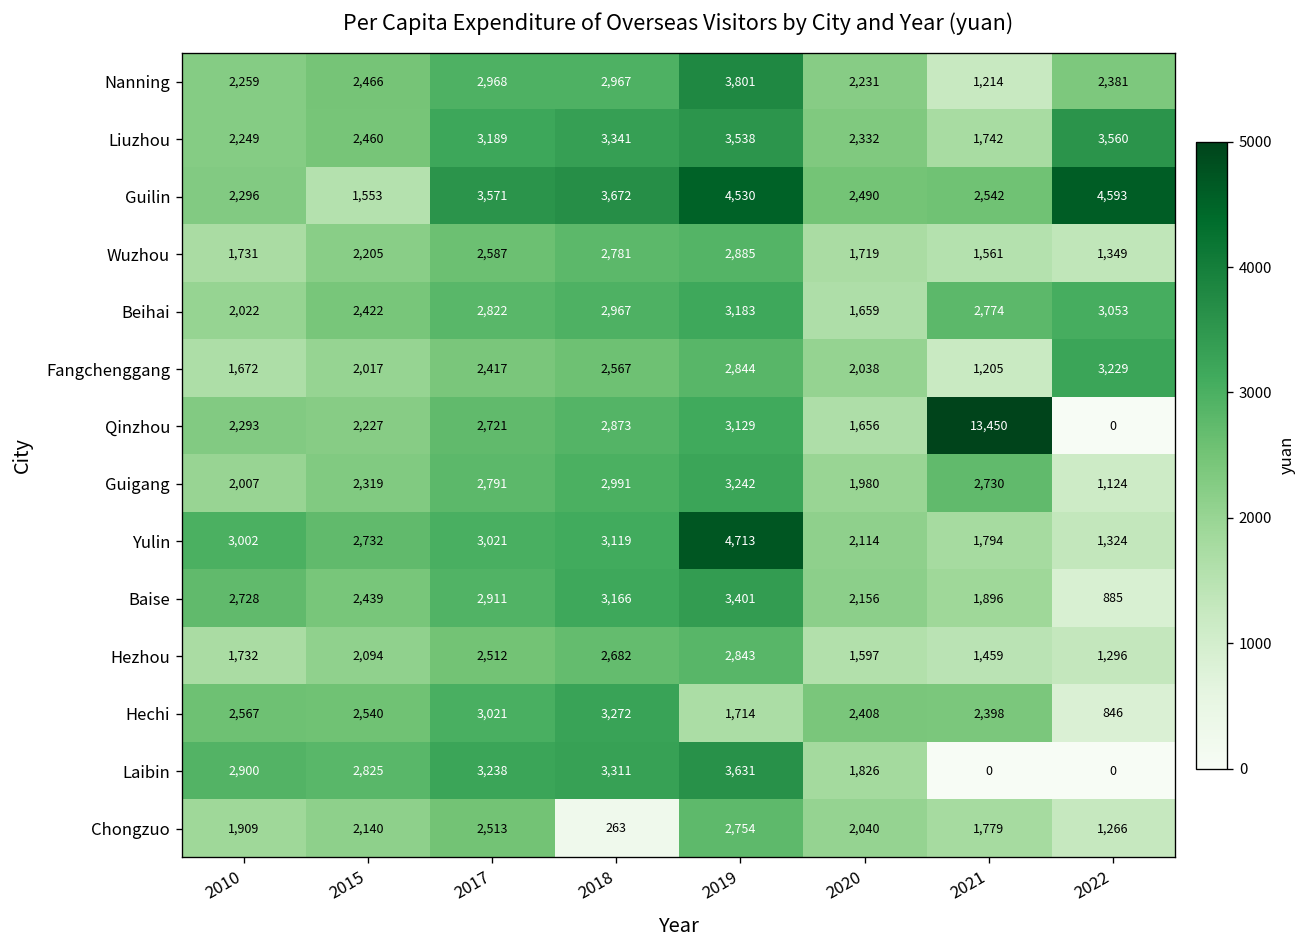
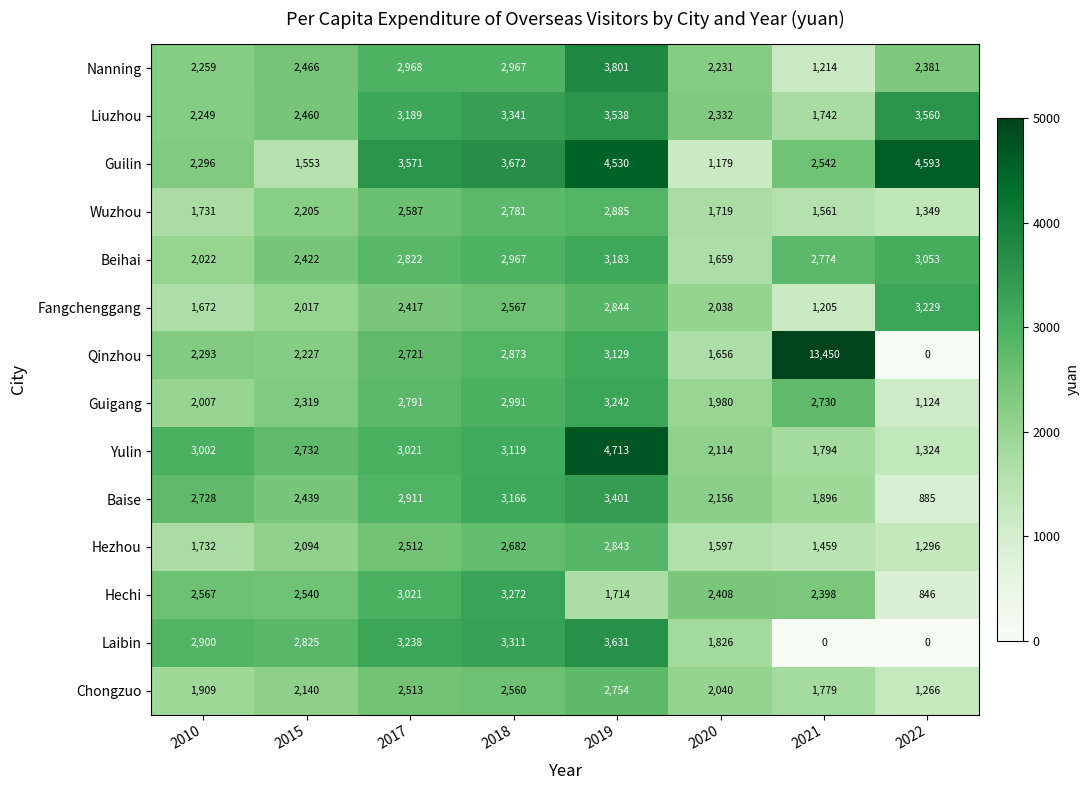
  {
    "Nanning": {
      "2010": "2,259",
      "2015": "2,466",
      "2017": "2,968",
      "2018": "2,967",
      "2019": "3,801",
      "2020": "2,231",
      "2021": "1,214",
      "2022": "2,381"
    },
    "Liuzhou": {
      "2010": "2,249",
      "2015": "2,460",
      "2017": "3,189",
      "2018": "3,341",
      "2019": "3,538",
      "2020": "2,332",
      "2021": "1,742",
      "2022": "3,560"
    },
    "Guilin": {
      "2010": "2,296",
      "2015": "1,553",
      "2017": "3,571",
      "2018": "3,672",
      "2019": "4,530",
-     "2020": "2,490",
+     "2020": "1,179",
      "2021": "2,542",
      "2022": "4,593"
    },
    "Wuzhou": {
      "2010": "1,731",
      "2015": "2,205",
      "2017": "2,587",
      "2018": "2,781",
      "2019": "2,885",
      "2020": "1,719",
      "2021": "1,561",
      "2022": "1,349"
    },
    "Beihai": {
      "2010": "2,022",
      "2015": "2,422",
      "2017": "2,822",
      "2018": "2,967",
      "2019": "3,183",
      "2020": "1,659",
      "2021": "2,774",
      "2022": "3,053"
    },
    "Fangchenggang": {
      "2010": "1,672",
      "2015": "2,017",
      "2017": "2,417",
      "2018": "2,567",
      "2019": "2,844",
      "2020": "2,038",
      "2021": "1,205",
      "2022": "3,229"
    },
    "Qinzhou": {
      "2010": "2,293",
      "2015": "2,227",
      "2017": "2,721",
      "2018": "2,873",
      "2019": "3,129",
      "2020": "1,656",
      "2021": "13,450",
      "2022": "0"
    },
    "Guigang": {
      "2010": "2,007",
      "2015": "2,319",
      "2017": "2,791",
      "2018": "2,991",
      "2019": "3,242",
      "2020": "1,980",
      "2021": "2,730",
      "2022": "1,124"
    },
    "Yulin": {
      "2010": "3,002",
      "2015": "2,732",
      "2017": "3,021",
      "2018": "3,119",
      "2019": "4,713",
      "2020": "2,114",
      "2021": "1,794",
      "2022": "1,324"
    },
    "Baise": {
      "2010": "2,728",
      "2015": "2,439",
      "2017": "2,911",
      "2018": "3,166",
      "2019": "3,401",
      "2020": "2,156",
      "2021": "1,896",
      "2022": "885"
    },
    "Hezhou": {
      "2010": "1,732",
      "2015": "2,094",
      "2017": "2,512",
      "2018": "2,682",
      "2019": "2,843",
      "2020": "1,597",
      "2021": "1,459",
      "2022": "1,296"
    },
    "Hechi": {
      "2010": "2,567",
      "2015": "2,540",
      "2017": "3,021",
      "2018": "3,272",
      "2019": "1,714",
      "2020": "2,408",
      "2021": "2,398",
      "2022": "846"
    },
    "Laibin": {
      "2010": "2,900",
      "2015": "2,825",
      "2017": "3,238",
      "2018": "3,311",
      "2019": "3,631",
      "2020": "1,826",
      "2021": "0",
      "2022": "0"
    },
    "Chongzuo": {
      "2010": "1,909",
      "2015": "2,140",
      "2017": "2,513",
-     "2018": "263",
+     "2018": "2,560",
      "2019": "2,754",
      "2020": "2,040",
      "2021": "1,779",
      "2022": "1,266"
    }
  }
